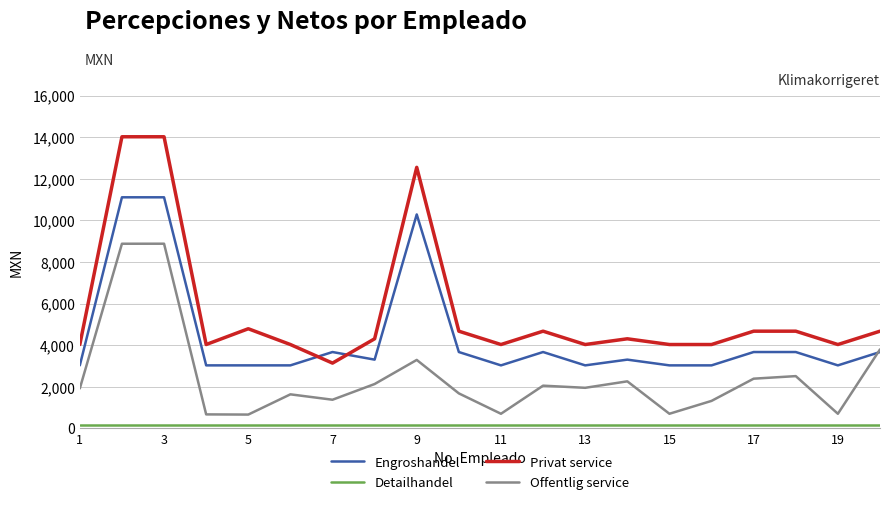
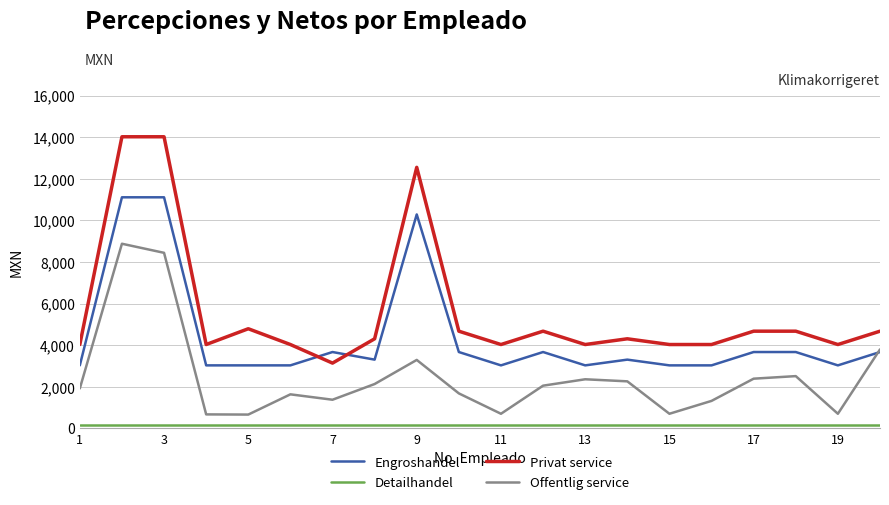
  {
    "Engroshandel": {
      "1": "3,000",
      "3": "11,100",
      "5": "3,000",
      "7": "3,700",
      "9": "10,300",
      "11": "3,000",
      "13": "3,000",
      "15": "3,000",
      "17": "3,700",
      "19": "3,000"
    },
    "Detailhandel": {
      "1": "200",
      "3": "200",
      "5": "200",
      "7": "200",
      "9": "200",
      "11": "200",
      "13": "200",
      "15": "200",
      "17": "200",
      "19": "200"
    },
    "Privat service": {
      "1": "4,000",
      "3": "14,000",
      "5": "4,800",
      "7": "3,100",
      "9": "12,500",
      "11": "4,000",
      "13": "4,000",
      "15": "4,000",
      "17": "4,700",
      "19": "4,000"
    },
    "Offentlig service": {
      "1": "1,900",
-     "3": "8,900",
+     "3": "8,400",
      "5": "700",
      "7": "1,400",
      "9": "3,300",
      "11": "700",
-     "13": "2,000",
+     "13": "2,400",
      "15": "700",
      "17": "2,400",
      "19": "700"
    }
  }
